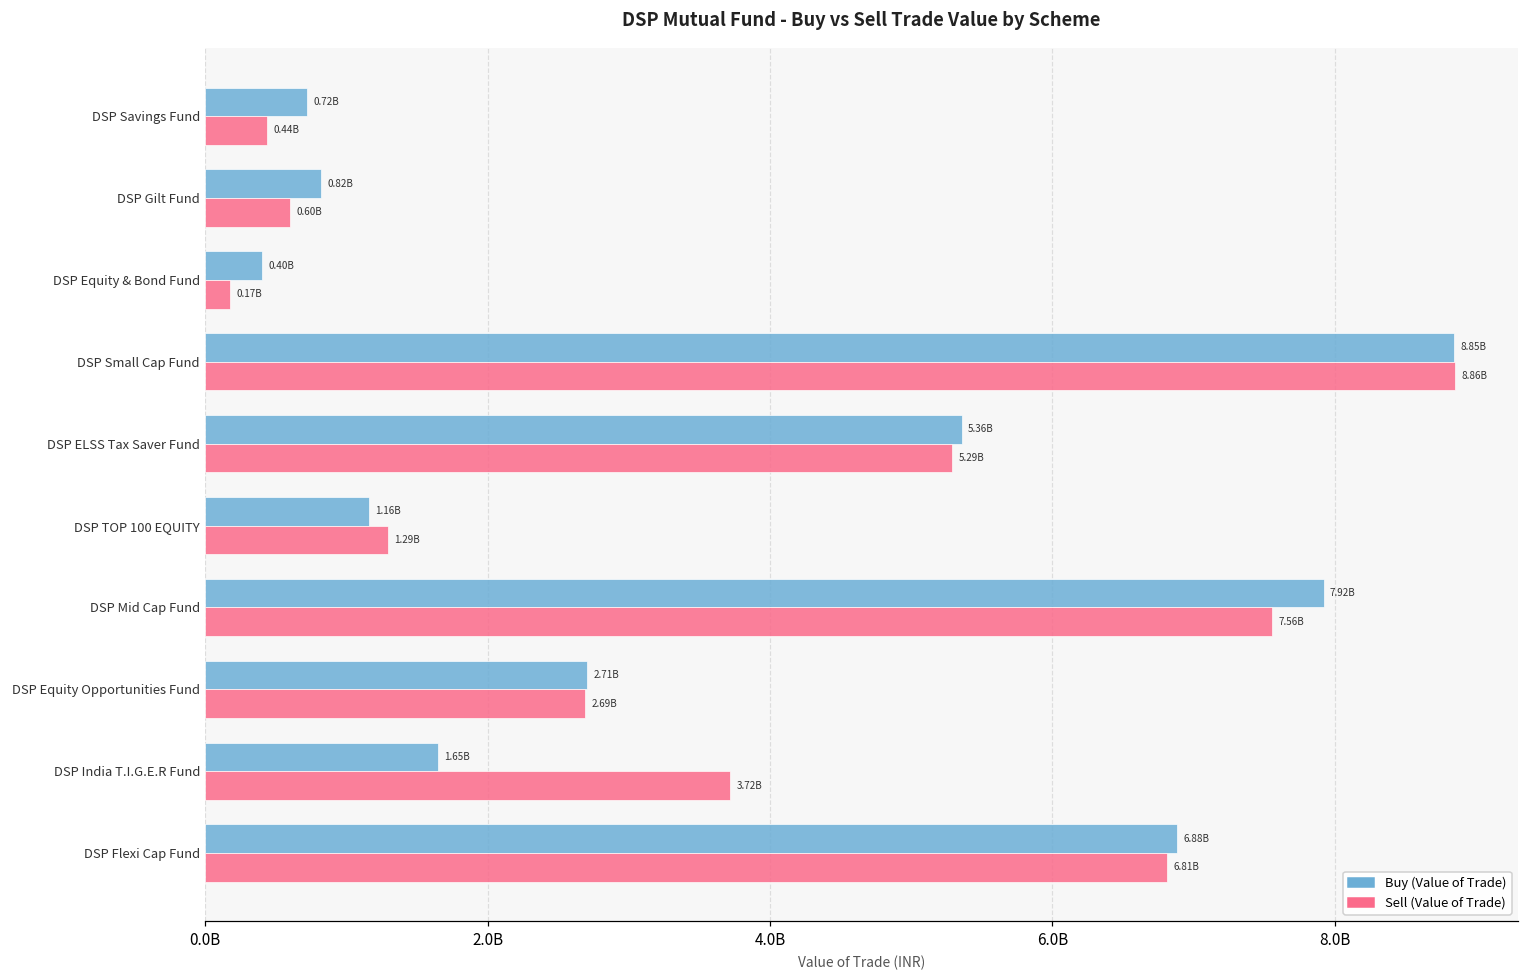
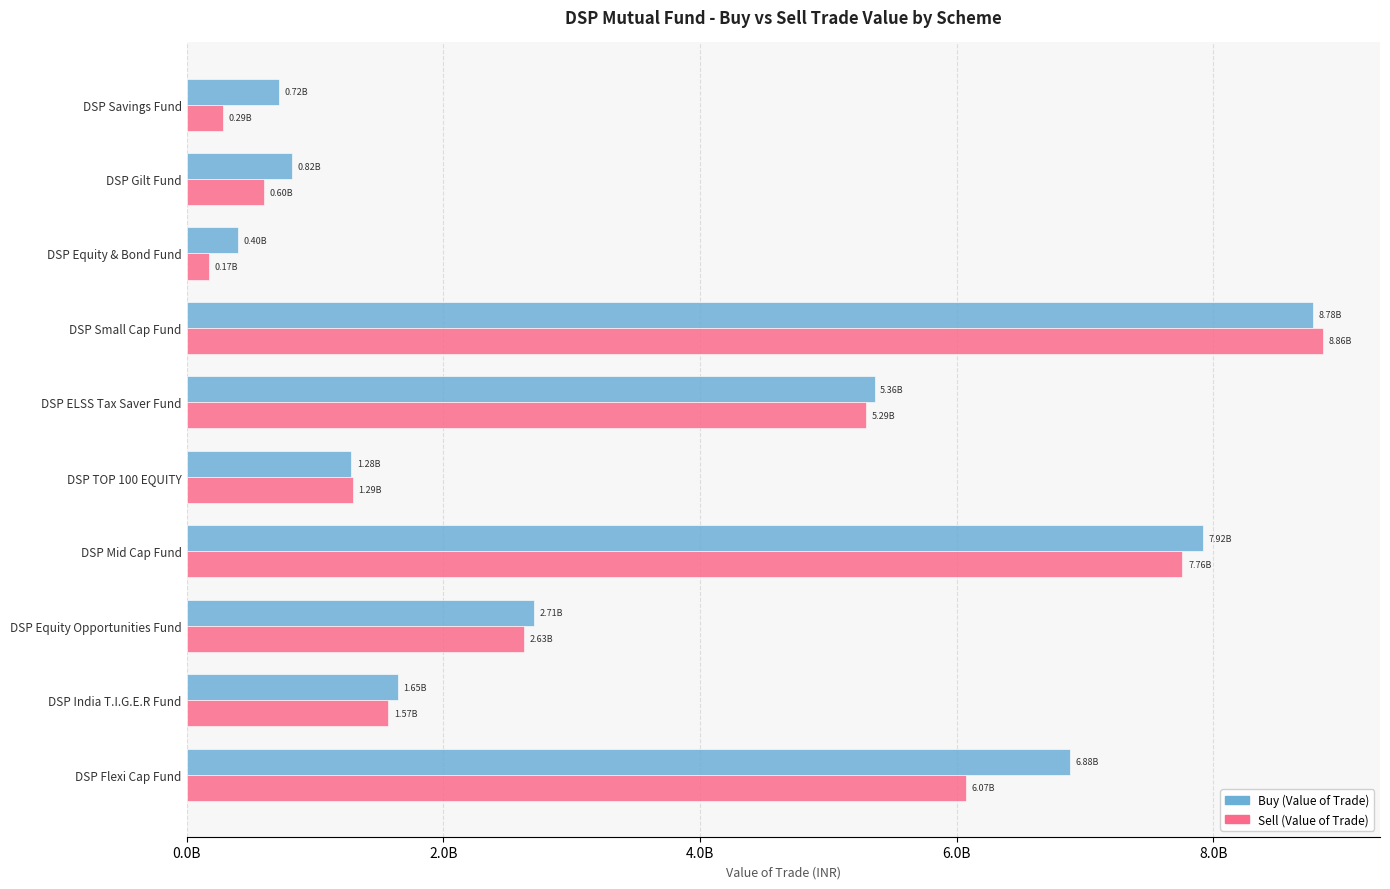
  {
    "Buy (Value of Trade)": {
      "DSP Savings Fund": "0.72B",
      "DSP Gilt Fund": "0.82B",
      "DSP Equity & Bond Fund": "0.40B",
-     "DSP Small Cap Fund": "8.85B",
+     "DSP Small Cap Fund": "8.78B",
      "DSP ELSS Tax Saver Fund": "5.36B",
-     "DSP TOP 100 EQUITY": "1.16B",
+     "DSP TOP 100 EQUITY": "1.28B",
      "DSP Mid Cap Fund": "7.92B",
      "DSP Equity Opportunities Fund": "2.71B",
      "DSP India T.I.G.E.R Fund": "1.65B",
      "DSP Flexi Cap Fund": "6.88B"
    },
    "Sell (Value of Trade)": {
-     "DSP Savings Fund": "0.44B",
+     "DSP Savings Fund": "0.29B",
      "DSP Gilt Fund": "0.60B",
      "DSP Equity & Bond Fund": "0.17B",
      "DSP Small Cap Fund": "8.86B",
      "DSP ELSS Tax Saver Fund": "5.29B",
      "DSP TOP 100 EQUITY": "1.29B",
-     "DSP Mid Cap Fund": "7.56B",
-     "DSP Equity Opportunities Fund": "2.69B",
-     "DSP India T.I.G.E.R Fund": "3.72B",
-     "DSP Flexi Cap Fund": "6.81B"
+     "DSP Mid Cap Fund": "7.76B",
+     "DSP Equity Opportunities Fund": "2.63B",
+     "DSP India T.I.G.E.R Fund": "1.57B",
+     "DSP Flexi Cap Fund": "6.07B"
    }
  }
